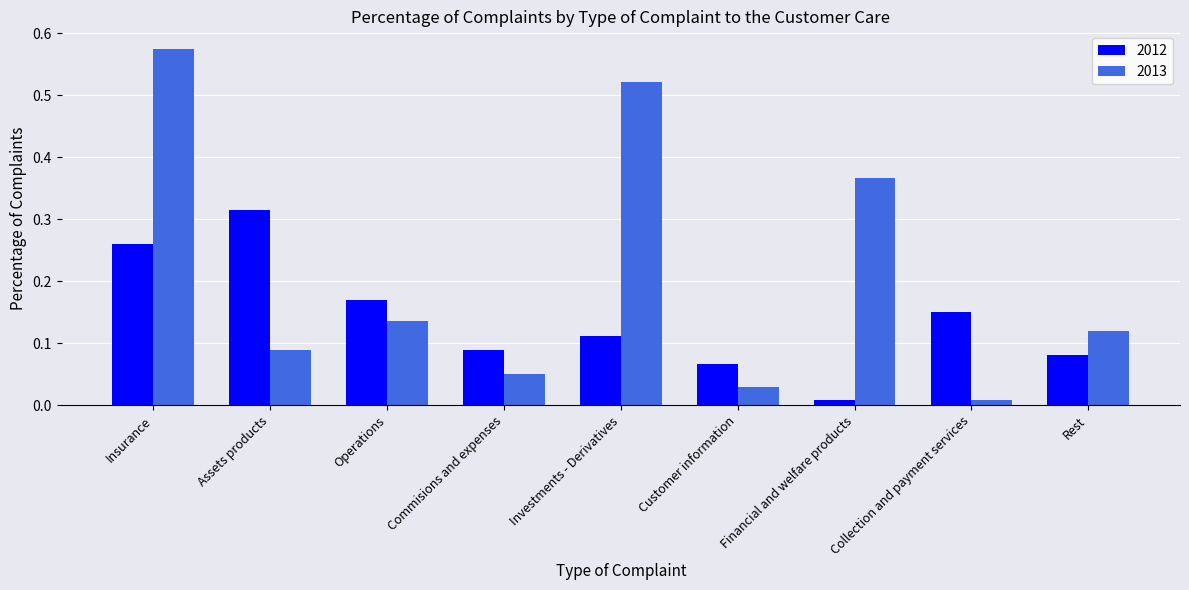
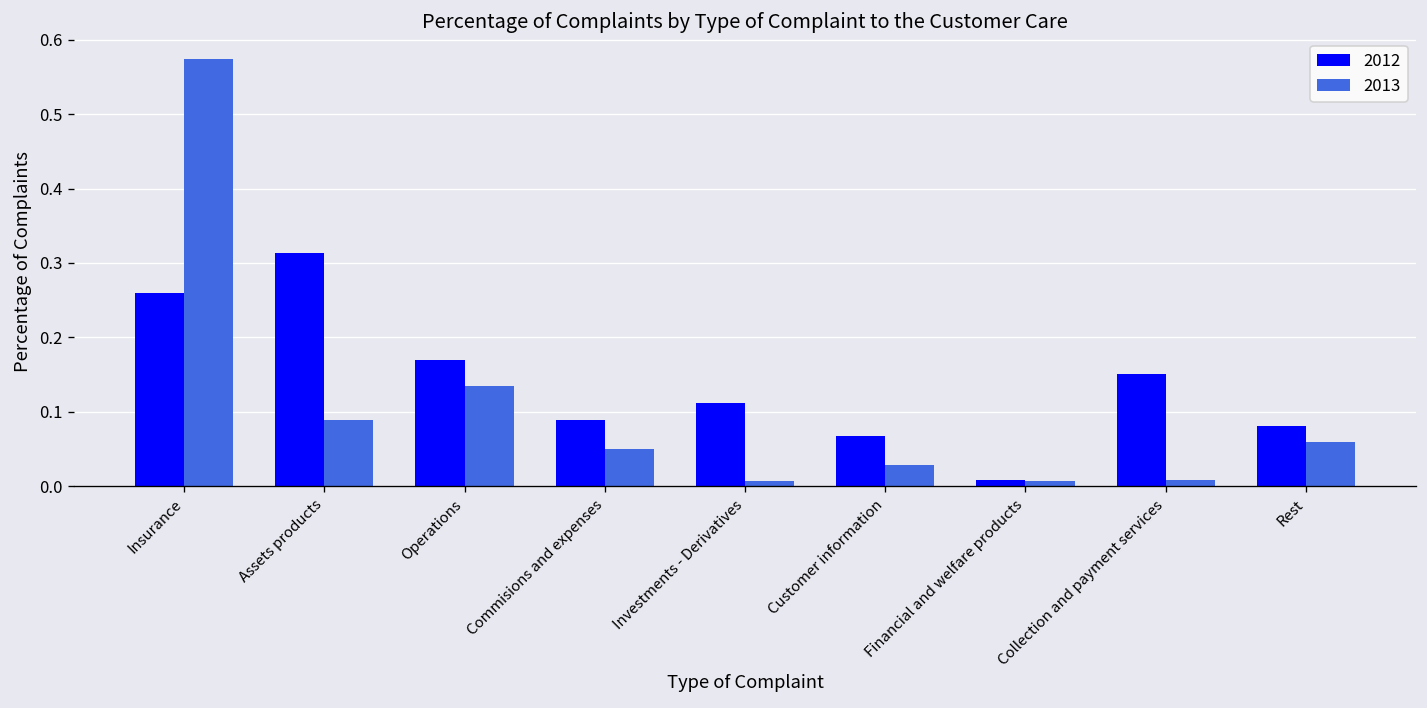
  {
    "2012": {
      "Insurance": 0.26,
      "Assets products": 0.31,
      "Operations": 0.17,
      "Commisions and expenses": 0.09,
      "Investments - Derivatives": 0.11,
      "Customer information": 0.07,
      "Financial and welfare products": 0.01,
      "Collection and payment services": 0.15,
      "Rest": 0.08
    },
    "2013": {
      "Insurance": 0.57,
      "Assets products": 0.09,
      "Operations": 0.14,
      "Commisions and expenses": 0.05,
-     "Investments - Derivatives": 0.52,
+     "Investments - Derivatives": 0.01,
      "Customer information": 0.03,
-     "Financial and welfare products": 0.37,
+     "Financial and welfare products": 0.01,
      "Collection and payment services": 0.01,
-     "Rest": 0.12
+     "Rest": 0.06
    }
  }
